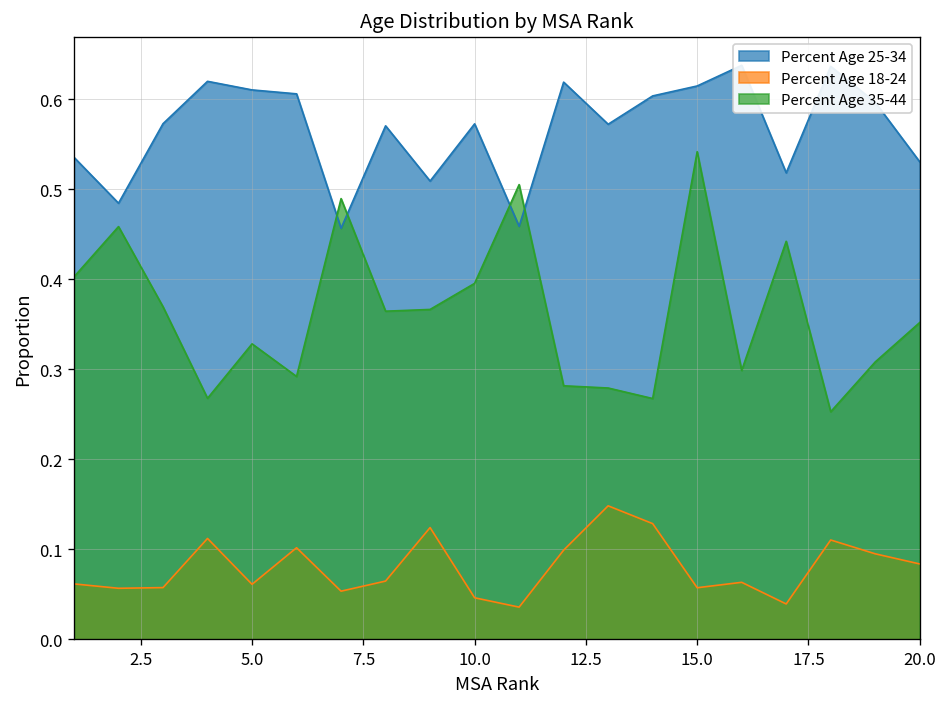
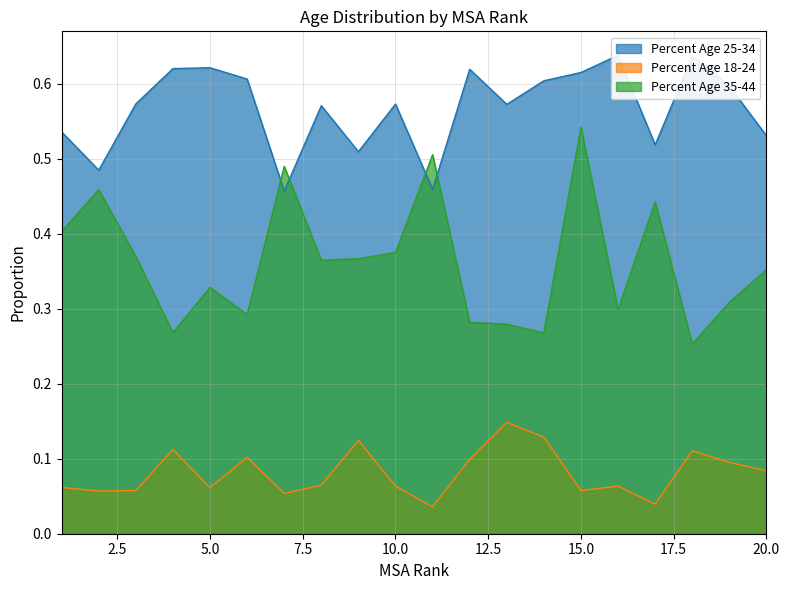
  {
    "Percent Age 25-34": {
-     "5.0": 0.61,
+     "5.0": 0.62,
      "10.0": 0.57,
      "15.0": 0.61,
      "20.0": 0.53
    },
    "Percent Age 18-24": {
      "5.0": 0.06,
-     "10.0": 0.05,
+     "10.0": 0.06,
      "15.0": 0.06,
      "20.0": 0.08
    },
    "Percent Age 35-44": {
      "5.0": 0.33,
-     "10.0": 0.40,
+     "10.0": 0.37,
      "15.0": 0.54,
      "20.0": 0.35
    }
  }
